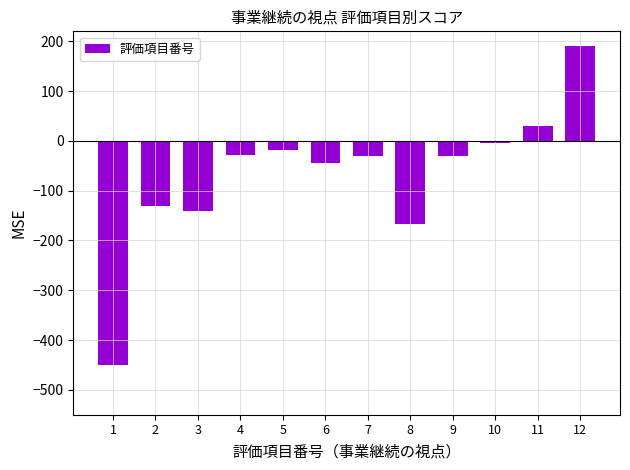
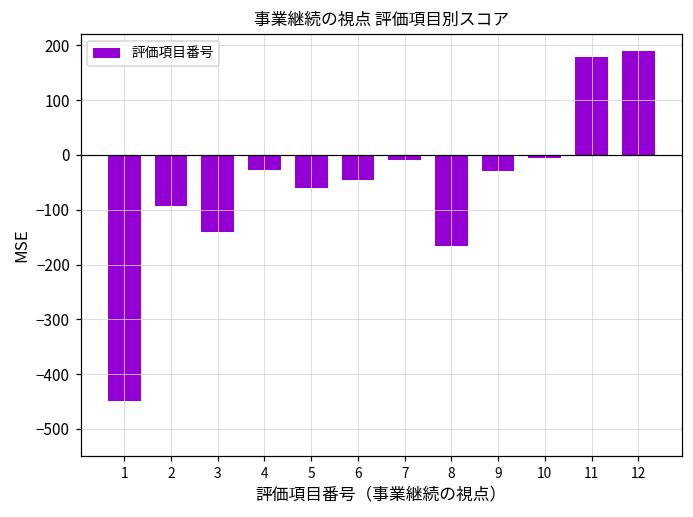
  {
    "1": -450,
-   "2": -130,
+   "2": -90,
    "3": -140,
    "4": -30,
-   "5": -20,
+   "5": -60,
    "6": -50,
-   "7": -30,
+   "7": -10,
    "8": -170,
    "9": -30,
-   "11": 30,
+   "11": 180,
    "12": 190
  }
